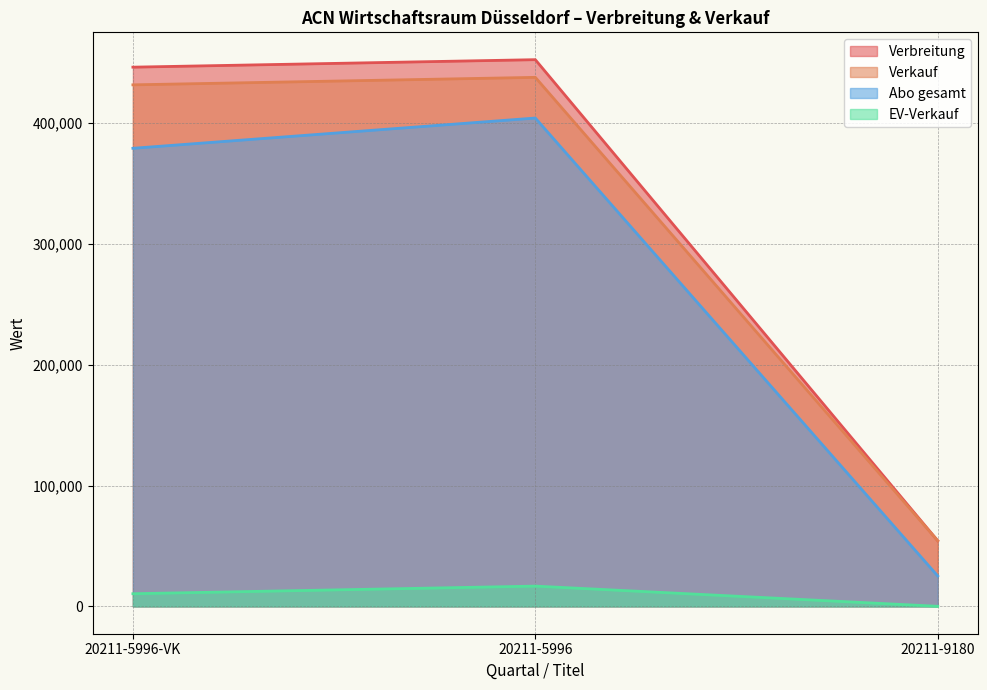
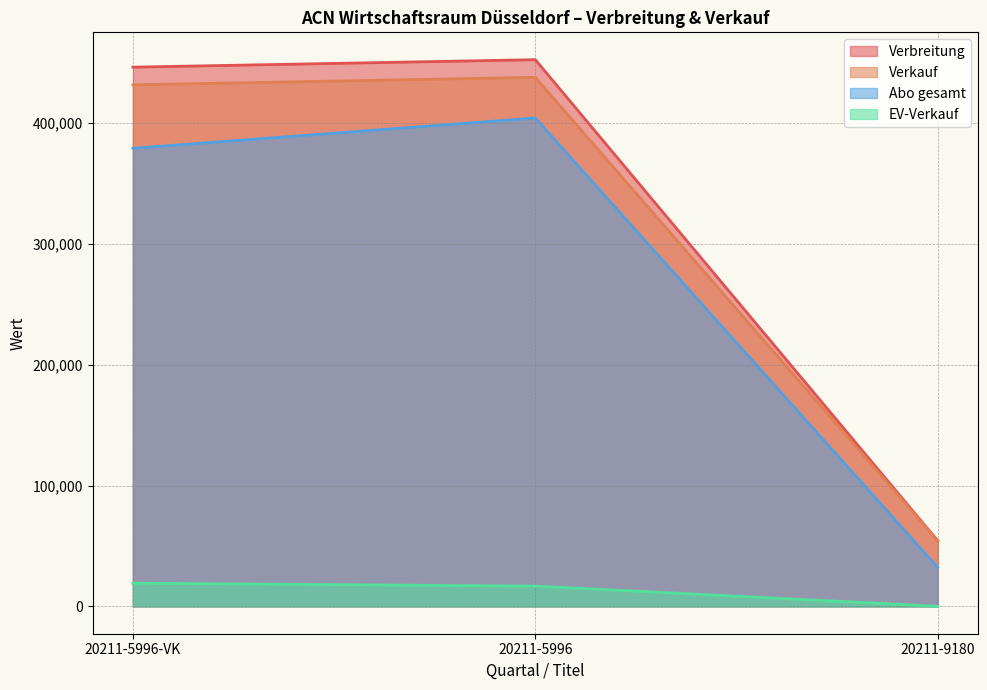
  {
    "Abo gesamt": {
      "20211-5996-VK": "379,000",
      "20211-5996": "404,000",
-     "20211-9180": "25,000"
+     "20211-9180": "32,000"
    },
    "EV-Verkauf": {
-     "20211-5996-VK": "10,000",
+     "20211-5996-VK": "19,000",
      "20211-5996": "17,000",
      "20211-9180": "0"
    }
  }
